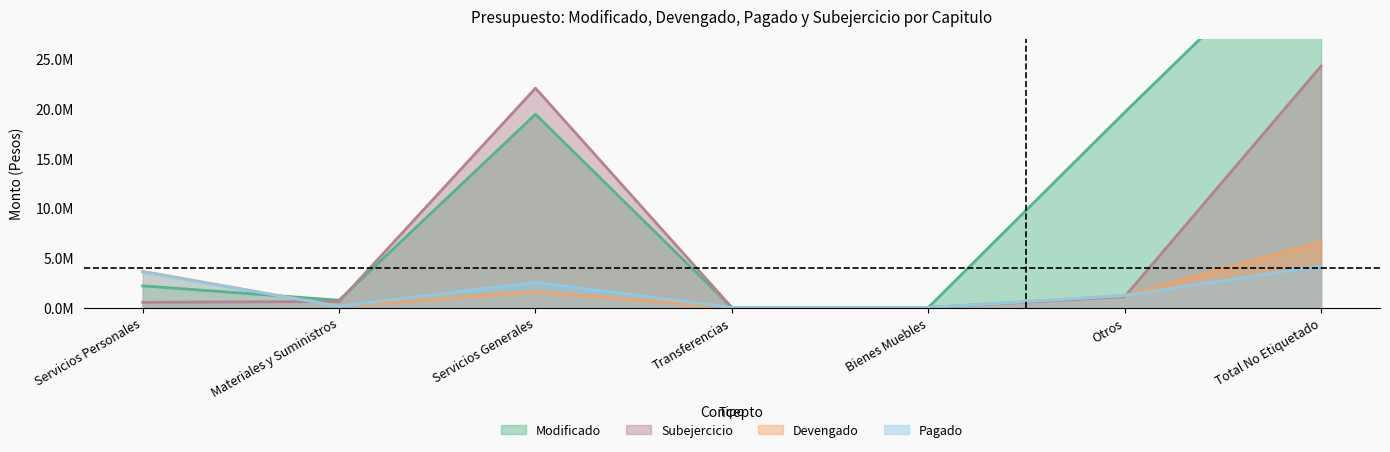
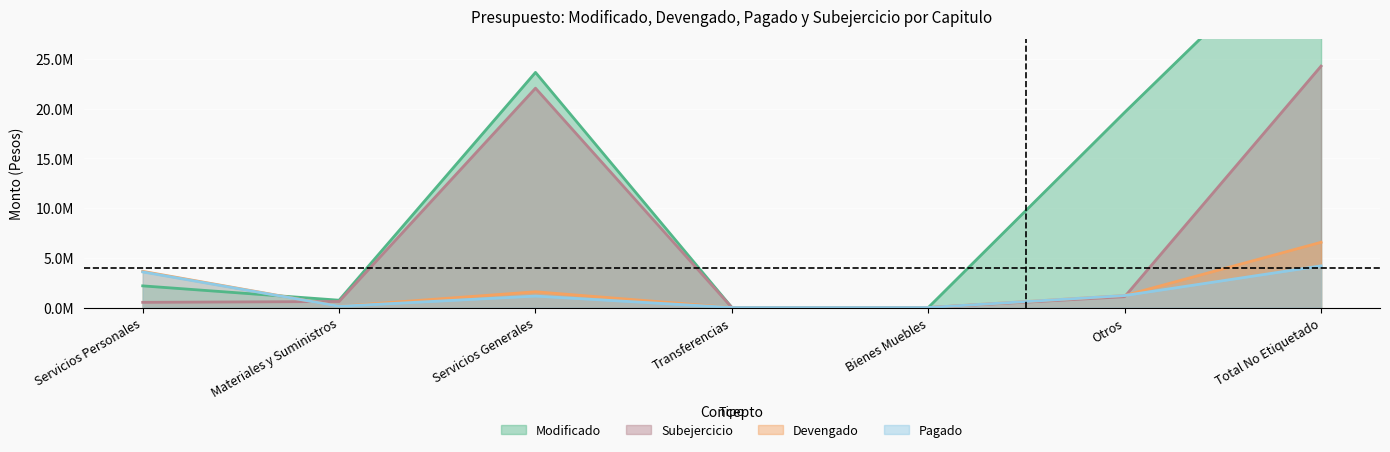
  {
    "Modificado": {
      "Servicios Personales": 2000000,
-     "Servicios Generales": 19000000,
+     "Servicios Generales": 24000000,
      "Otros": 20000000
    },
    "Pagado": {
-     "Servicios Generales": 3000000,
+     "Servicios Generales": 1000000,
      "Total No Etiquetado": 4000000
    }
  }
